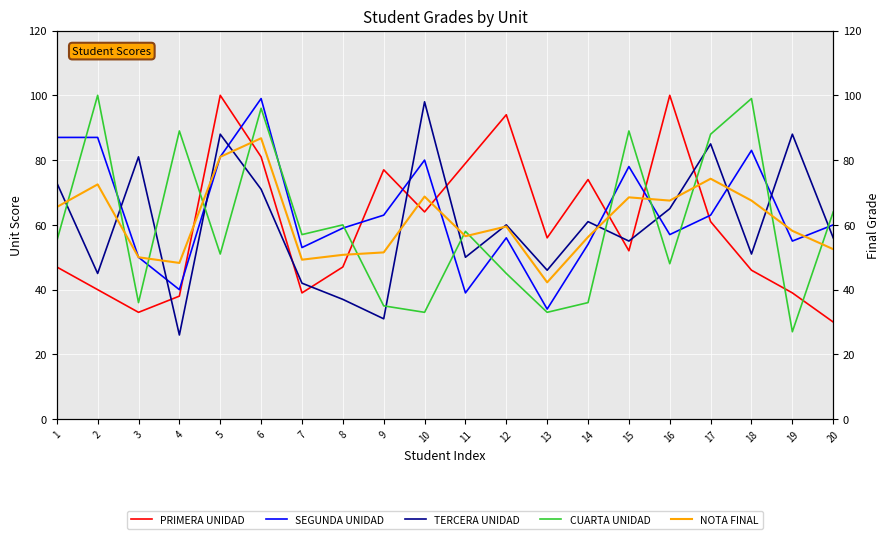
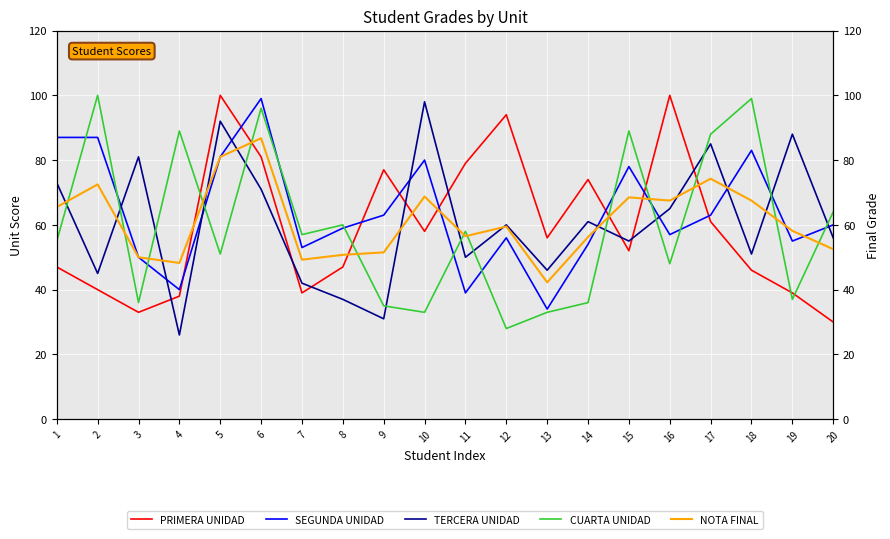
  {
    "PRIMERA UNIDAD": {
      "1": 47,
      "2": 40,
      "3": 33,
      "4": 38,
      "5": 100,
      "6": 81,
      "7": 39,
      "8": 47,
      "9": 77,
-     "10": 64,
+     "10": 58,
      "11": 79,
      "12": 94,
      "13": 56,
      "14": 74,
      "15": 52,
      "16": 100,
      "17": 61,
      "18": 46,
      "19": 39,
      "20": 30
    },
    "SEGUNDA UNIDAD": {
      "1": 87,
      "2": 87,
      "3": 50,
      "4": 40,
      "5": 81,
      "6": 99,
      "7": 53,
      "8": 59,
      "9": 63,
      "10": 80,
      "11": 39,
      "12": 56,
      "13": 34,
      "14": 54,
      "15": 78,
      "16": 57,
      "17": 63,
      "18": 83,
      "19": 55,
      "20": 60
    },
    "TERCERA UNIDAD": {
      "1": 73,
      "2": 45,
      "3": 81,
      "4": 26,
-     "5": 88,
+     "5": 92,
      "6": 71,
      "7": 42,
      "8": 37,
      "9": 31,
      "10": 98,
      "11": 50,
      "12": 60,
      "13": 46,
      "14": 61,
      "15": 55,
      "16": 65,
      "17": 85,
      "18": 51,
      "19": 88,
      "20": 56
    },
    "CUARTA UNIDAD": {
      "1": 55,
      "2": 100,
      "3": 36,
      "4": 89,
      "5": 51,
      "6": 96,
      "7": 57,
      "8": 60,
      "9": 35,
      "10": 33,
      "11": 58,
-     "12": 45,
+     "12": 28,
      "13": 33,
      "14": 36,
      "15": 89,
      "16": 48,
      "17": 88,
      "18": 99,
-     "19": 27,
+     "19": 37,
      "20": 64
    },
    "NOTA FINAL": {
      "1": 66,
      "2": 73,
      "3": 50,
      "4": 48,
      "5": 81,
      "6": 87,
      "7": 49,
      "8": 51,
      "9": 52,
      "10": 69,
      "11": 57,
      "12": 60,
      "13": 42,
      "14": 56,
      "15": 69,
      "16": 68,
      "17": 74,
      "18": 68,
      "19": 58,
      "20": 53
    }
  }
